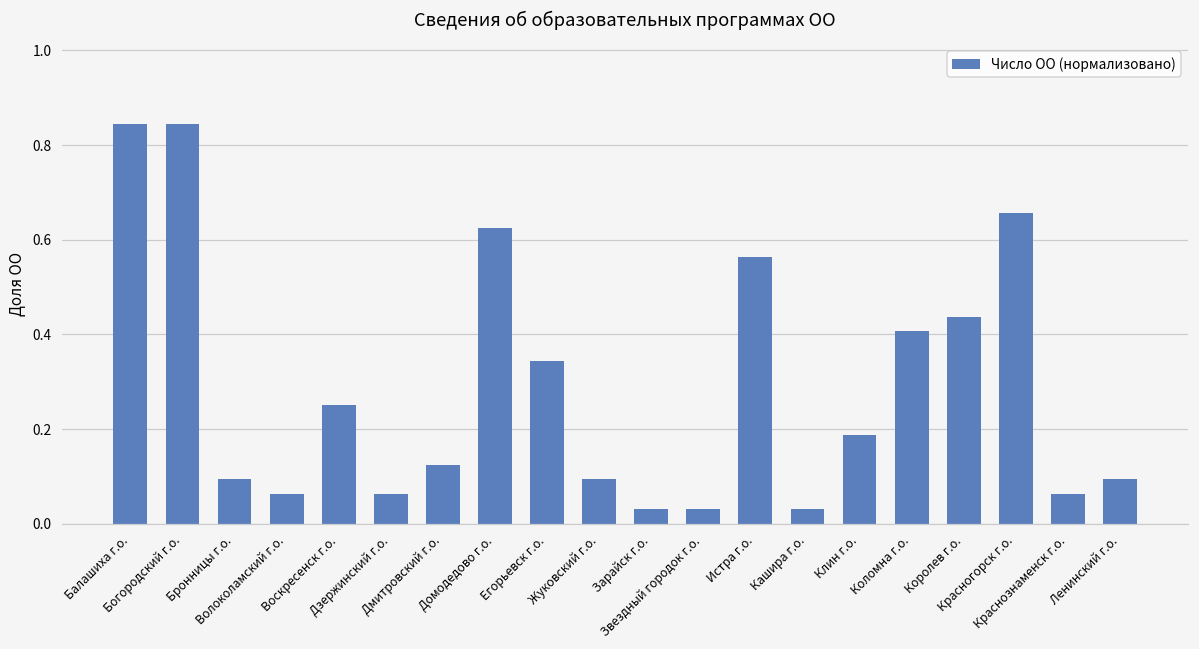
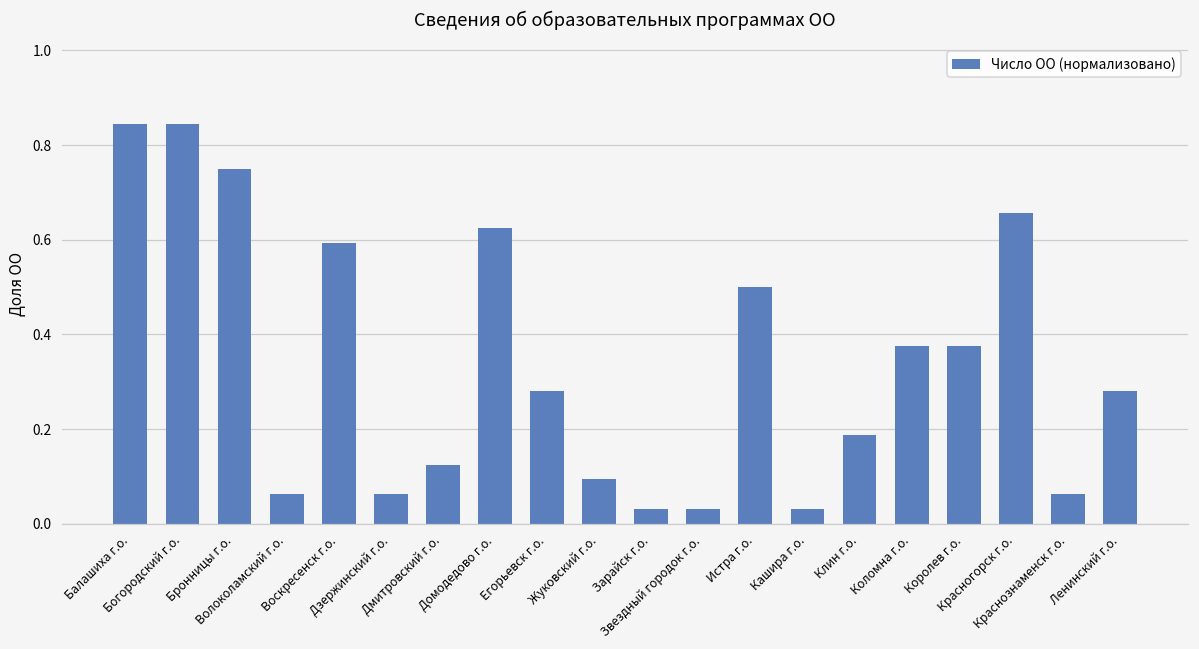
  {
    "Балашиха г.о.": 0.84,
    "Богородский г.о.": 0.84,
-   "Бронницы г.о.": 0.09,
+   "Бронницы г.о.": 0.75,
    "Волоколамский г.о.": 0.06,
-   "Воскресенск г.о.": 0.25,
+   "Воскресенск г.о.": 0.59,
    "Дзержинский г.о.": 0.06,
    "Дмитровский г.о.": 0.13,
    "Домодедово г.о.": 0.63,
-   "Егорьевск г.о.": 0.34,
+   "Егорьевск г.о.": 0.28,
    "Жуковский г.о.": 0.09,
    "Зарайск г.о.": 0.03,
    "Звездный городок г.о.": 0.03,
-   "Истра г.о.": 0.56,
+   "Истра г.о.": 0.50,
    "Кашира г.о.": 0.03,
    "Клин г.о.": 0.19,
-   "Коломна г.о.": 0.41,
-   "Королев г.о.": 0.44,
+   "Коломна г.о.": 0.38,
+   "Королев г.о.": 0.38,
    "Красногорск г.о.": 0.66,
    "Краснознаменск г.о.": 0.06,
-   "Ленинский г.о.": 0.09
+   "Ленинский г.о.": 0.28
  }
